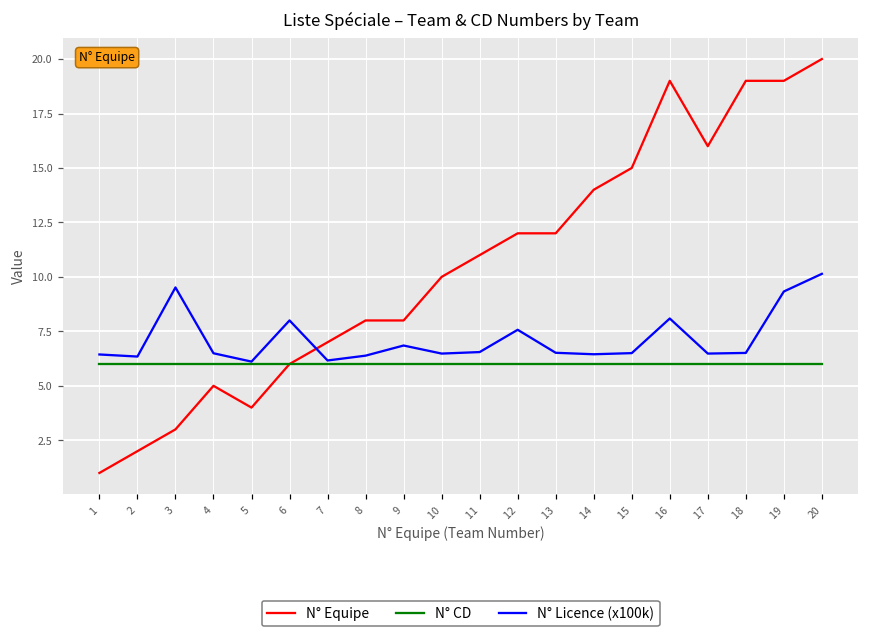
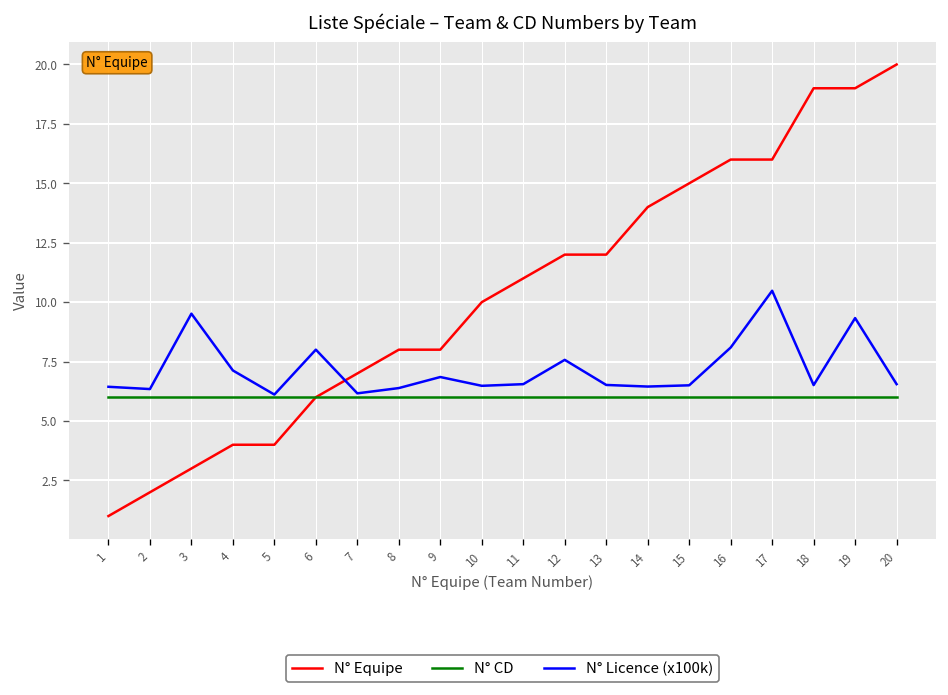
  {
    "N° Equipe": {
      "1": 1,
      "2": 2,
      "3": 3,
-     "4": 5,
+     "4": 4,
      "5": 4,
      "7": 7,
      "8": 8,
      "9": 8,
      "10": 10,
      "11": 11,
      "12": 12,
      "13": 12,
      "14": 14,
      "15": 15,
-     "16": 19,
+     "16": 16,
      "17": 16,
      "18": 19,
      "19": 19,
      "20": 20
    },
    "N° CD": {
      "1": 6.0,
      "2": 6.0,
      "3": 6.0,
      "4": 6.0,
      "7": 6.0,
      "8": 6.0,
      "9": 6.0,
      "10": 6.0,
      "11": 6.0,
      "12": 6.0,
      "13": 6.0,
      "14": 6.0,
      "15": 6.0,
      "16": 6.0,
      "17": 6.0,
      "18": 6.0,
      "19": 6.0,
      "20": 6.0
    },
    "N° Licence (x100k)": {
      "1": 6.4,
      "2": 6.3,
      "3": 9.5,
-     "4": 6.5,
+     "4": 7.1,
      "6": 8.0,
      "7": 6.2,
      "8": 6.4,
      "9": 6.9,
      "10": 6.5,
      "11": 6.5,
      "12": 7.6,
      "13": 6.5,
      "14": 6.4,
      "15": 6.5,
      "16": 8.1,
-     "17": 6.5,
+     "17": 10.5,
      "18": 6.5,
      "19": 9.3,
-     "20": 10.1
+     "20": 6.6
    }
  }
